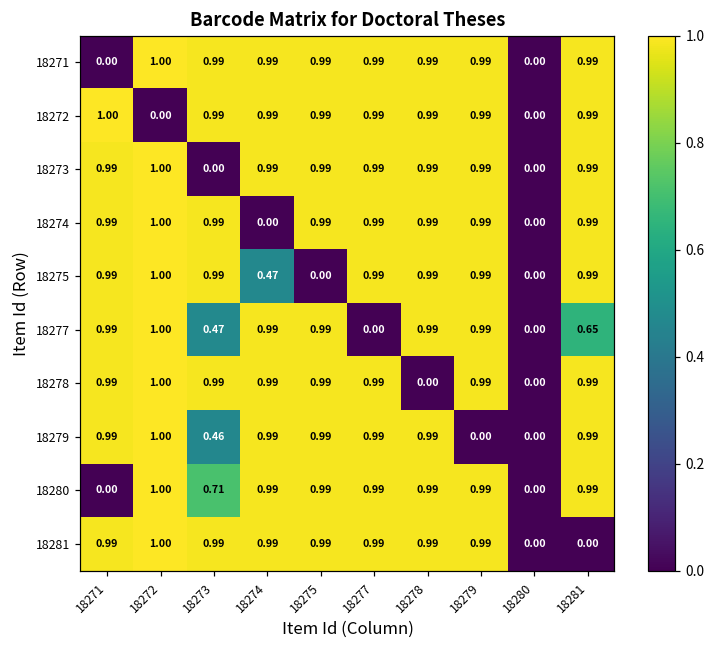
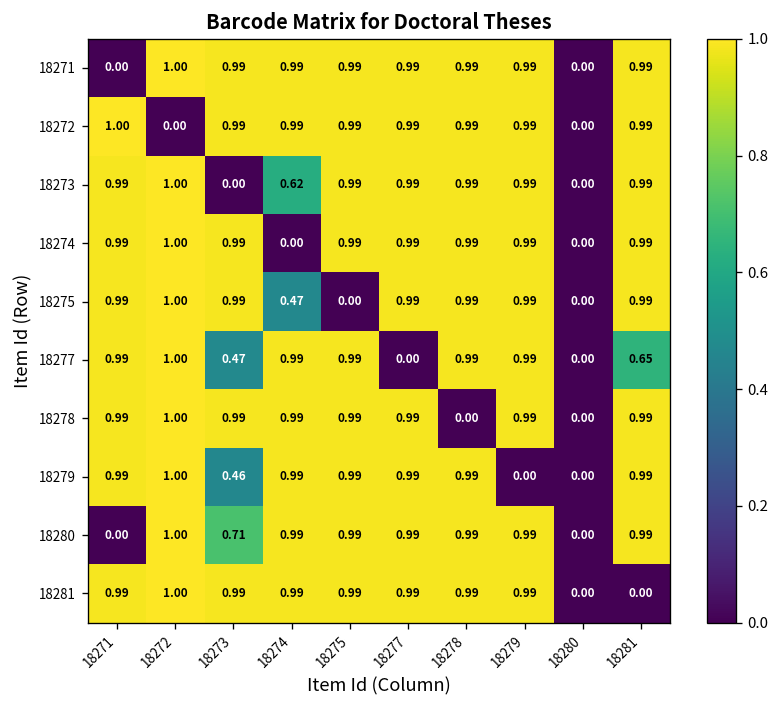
  {
    "18271": {
      "18271": 0.00,
      "18272": 1.00,
      "18273": 0.99,
      "18274": 0.99,
      "18275": 0.99,
      "18277": 0.99,
      "18278": 0.99,
      "18279": 0.99,
      "18280": 0.00,
      "18281": 0.99
    },
    "18272": {
      "18271": 1.00,
      "18272": 0.00,
      "18273": 0.99,
      "18274": 0.99,
      "18275": 0.99,
      "18277": 0.99,
      "18278": 0.99,
      "18279": 0.99,
      "18280": 0.00,
      "18281": 0.99
    },
    "18273": {
      "18271": 0.99,
      "18272": 1.00,
      "18273": 0.00,
-     "18274": 0.99,
+     "18274": 0.62,
      "18275": 0.99,
      "18277": 0.99,
      "18278": 0.99,
      "18279": 0.99,
      "18280": 0.00,
      "18281": 0.99
    },
    "18274": {
      "18271": 0.99,
      "18272": 1.00,
      "18273": 0.99,
      "18274": 0.00,
      "18275": 0.99,
      "18277": 0.99,
      "18278": 0.99,
      "18279": 0.99,
      "18280": 0.00,
      "18281": 0.99
    },
    "18275": {
      "18271": 0.99,
      "18272": 1.00,
      "18273": 0.99,
      "18274": 0.47,
      "18275": 0.00,
      "18277": 0.99,
      "18278": 0.99,
      "18279": 0.99,
      "18280": 0.00,
      "18281": 0.99
    },
    "18277": {
      "18271": 0.99,
      "18272": 1.00,
      "18273": 0.47,
      "18274": 0.99,
      "18275": 0.99,
      "18277": 0.00,
      "18278": 0.99,
      "18279": 0.99,
      "18280": 0.00,
      "18281": 0.65
    },
    "18278": {
      "18271": 0.99,
      "18272": 1.00,
      "18273": 0.99,
      "18274": 0.99,
      "18275": 0.99,
      "18277": 0.99,
      "18278": 0.00,
      "18279": 0.99,
      "18280": 0.00,
      "18281": 0.99
    },
    "18279": {
      "18271": 0.99,
      "18272": 1.00,
      "18273": 0.46,
      "18274": 0.99,
      "18275": 0.99,
      "18277": 0.99,
      "18278": 0.99,
      "18279": 0.00,
      "18280": 0.00,
      "18281": 0.99
    },
    "18280": {
      "18271": 0.00,
      "18272": 1.00,
      "18273": 0.71,
      "18274": 0.99,
      "18275": 0.99,
      "18277": 0.99,
      "18278": 0.99,
      "18279": 0.99,
      "18280": 0.00,
      "18281": 0.99
    },
    "18281": {
      "18271": 0.99,
      "18272": 1.00,
      "18273": 0.99,
      "18274": 0.99,
      "18275": 0.99,
      "18277": 0.99,
      "18278": 0.99,
      "18279": 0.99,
      "18280": 0.00,
      "18281": 0.00
    }
  }
